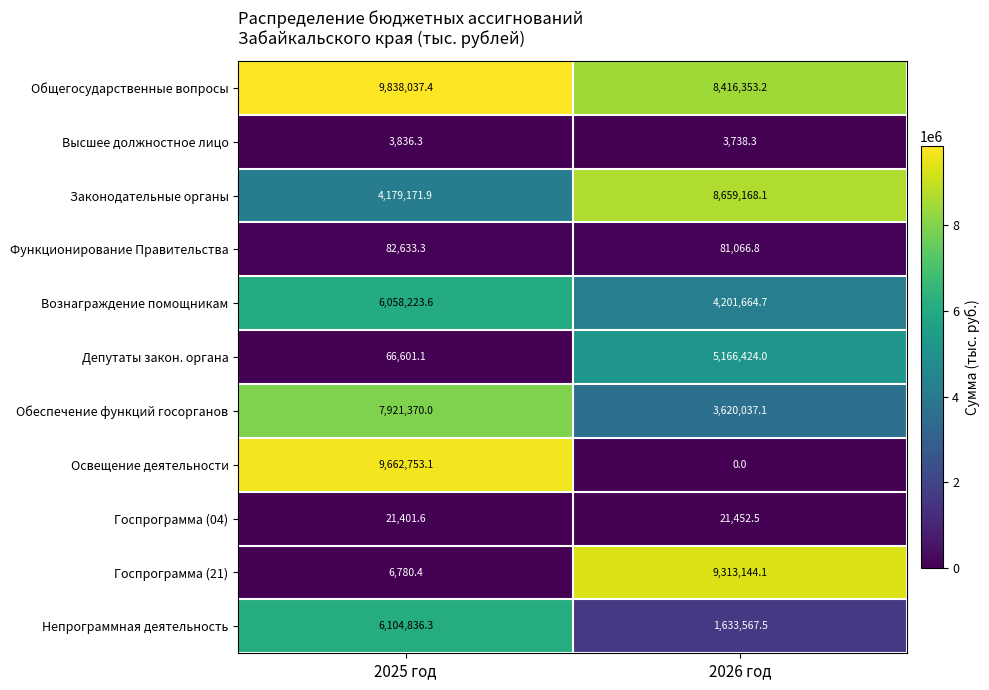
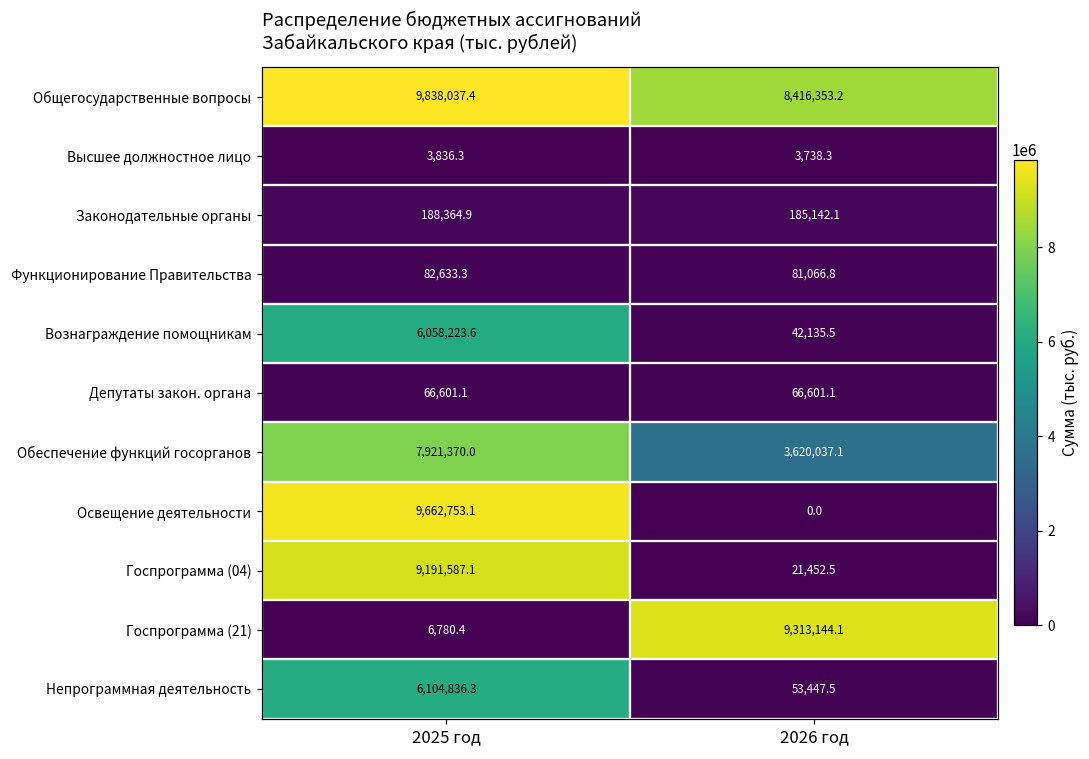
  {
    "Общегосударственные вопросы": {
      "2025 год": "9,838,037.4",
      "2026 год": "8,416,353.2"
    },
    "Высшее должностное лицо": {
      "2025 год": "3,836.3",
      "2026 год": "3,738.3"
    },
    "Законодательные органы": {
-     "2025 год": "4,179,171.9",
-     "2026 год": "8,659,168.1"
+     "2025 год": "188,364.9",
+     "2026 год": "185,142.1"
    },
    "Функционирование Правительства": {
      "2025 год": "82,633.3",
      "2026 год": "81,066.8"
    },
    "Вознаграждение помощникам": {
      "2025 год": "6,058,223.6",
-     "2026 год": "4,201,664.7"
+     "2026 год": "42,135.5"
    },
    "Депутаты закон. органа": {
      "2025 год": "66,601.1",
-     "2026 год": "5,166,424.0"
+     "2026 год": "66,601.1"
    },
    "Обеспечение функций госорганов": {
      "2025 год": "7,921,370.0",
      "2026 год": "3,620,037.1"
    },
    "Освещение деятельности": {
      "2025 год": "9,662,753.1",
      "2026 год": "0.0"
    },
    "Госпрограмма (04)": {
-     "2025 год": "21,401.6",
+     "2025 год": "9,191,587.1",
      "2026 год": "21,452.5"
    },
    "Госпрограмма (21)": {
      "2025 год": "6,780.4",
      "2026 год": "9,313,144.1"
    },
    "Непрограммная деятельность": {
      "2025 год": "6,104,836.3",
-     "2026 год": "1,633,567.5"
+     "2026 год": "53,447.5"
    }
  }
